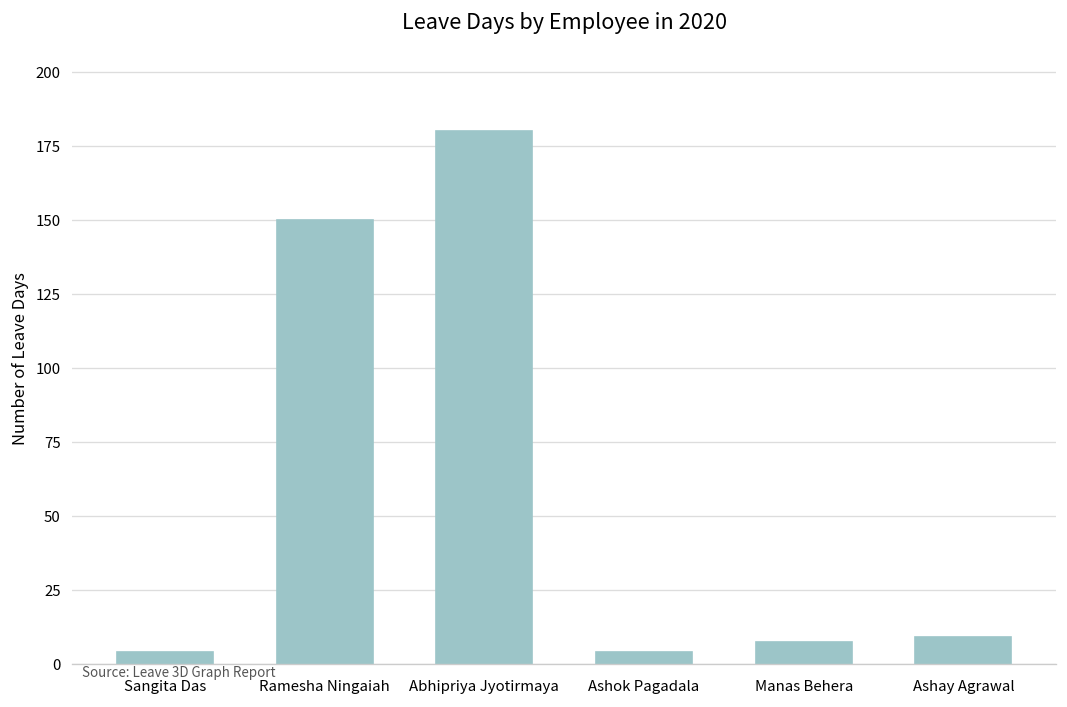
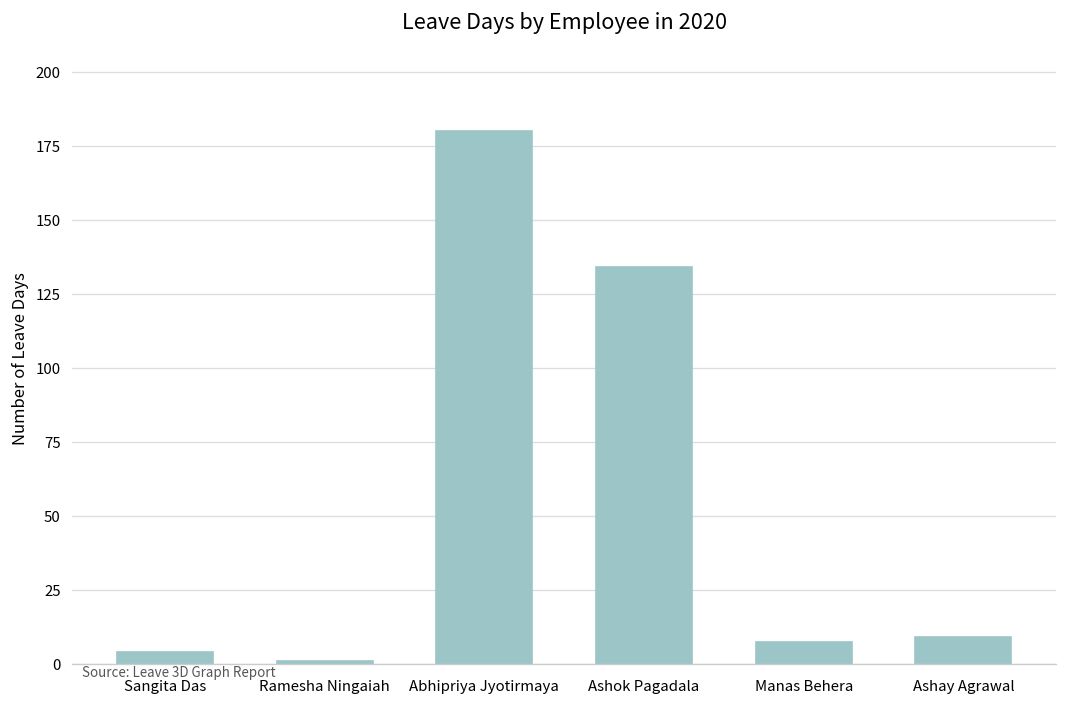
  {
    "Sangita Das": 4,
-   "Ramesha Ningaiah": 150,
+   "Ramesha Ningaiah": 1,
    "Abhipriya Jyotirmaya": 180,
-   "Ashok Pagadala": 4,
+   "Ashok Pagadala": 134,
    "Manas Behera": 7,
    "Ashay Agrawal": 9
  }
